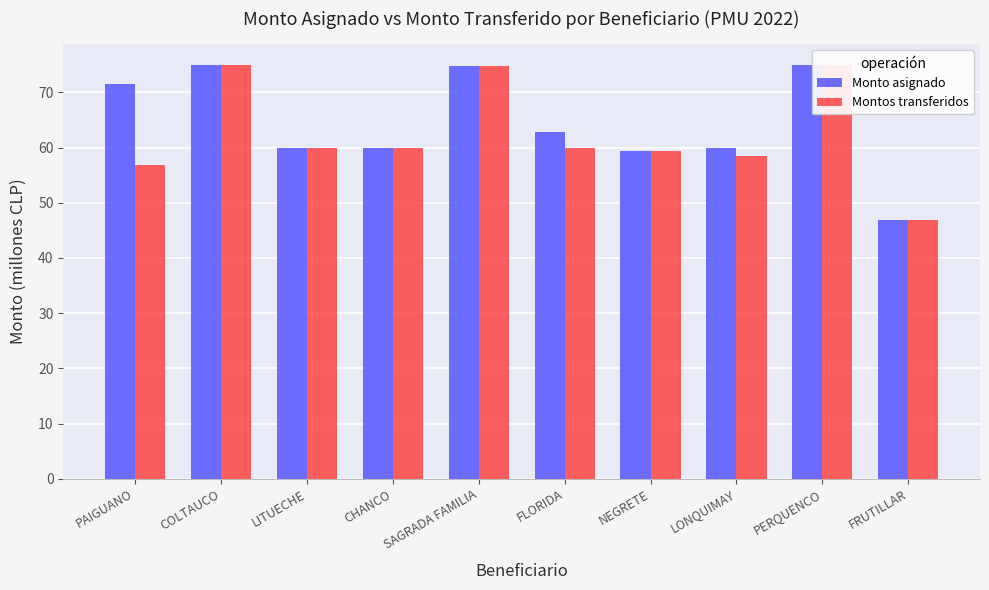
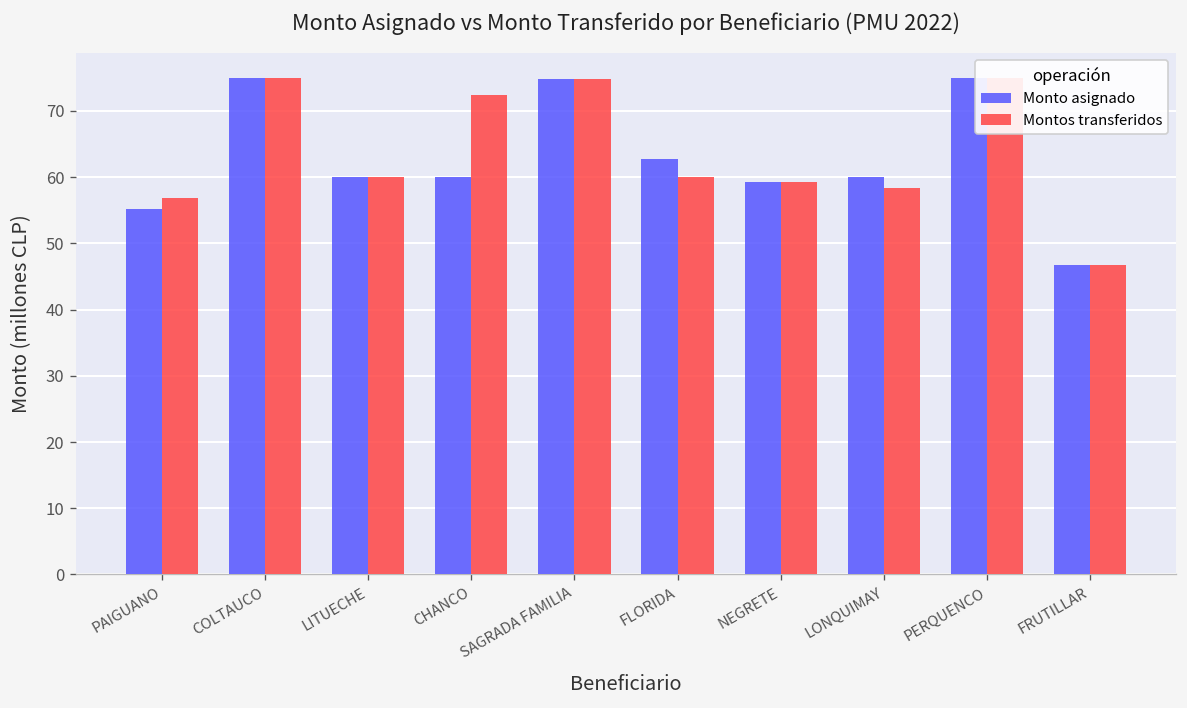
  {
    "Monto asignado": {
-     "PAIGUANO": 72,
+     "PAIGUANO": 55,
      "COLTAUCO": 75,
      "LITUECHE": 60,
      "CHANCO": 60,
      "SAGRADA FAMILIA": 75,
      "FLORIDA": 63,
      "NEGRETE": 59,
      "LONQUIMAY": 60,
      "PERQUENCO": 75,
      "FRUTILLAR": 47
    },
    "Montos transferidos": {
      "PAIGUANO": 57,
      "COLTAUCO": 75,
      "LITUECHE": 60,
-     "CHANCO": 60,
+     "CHANCO": 72,
      "SAGRADA FAMILIA": 75,
      "FLORIDA": 60,
      "NEGRETE": 59,
      "LONQUIMAY": 58,
      "FRUTILLAR": 47
    }
  }
